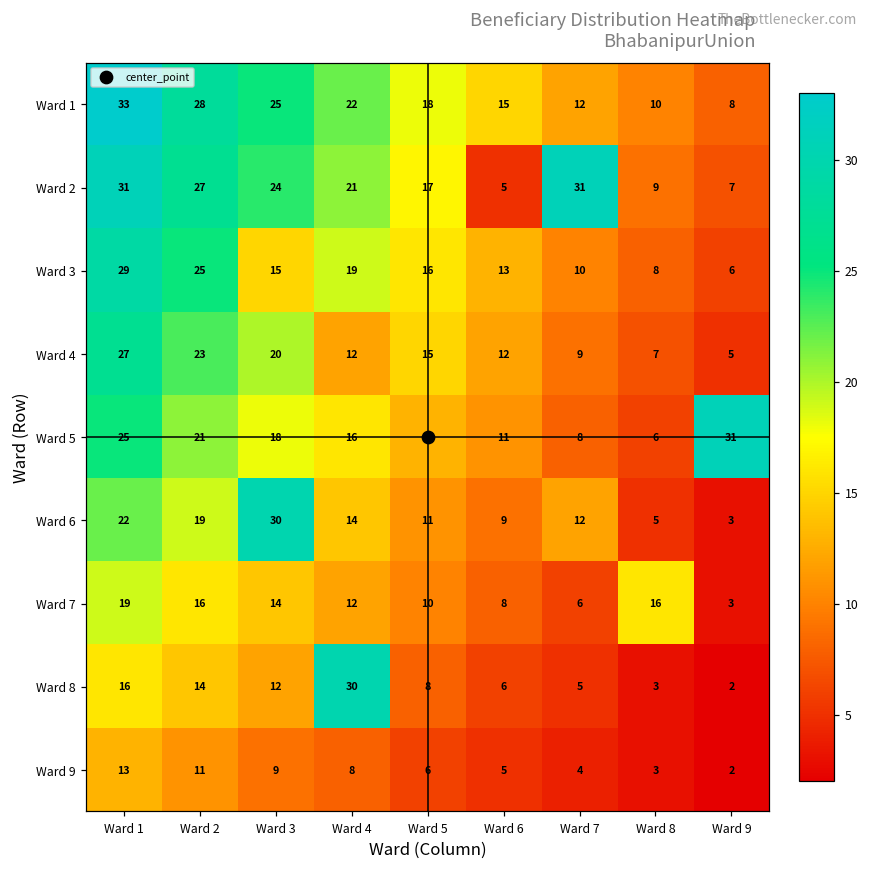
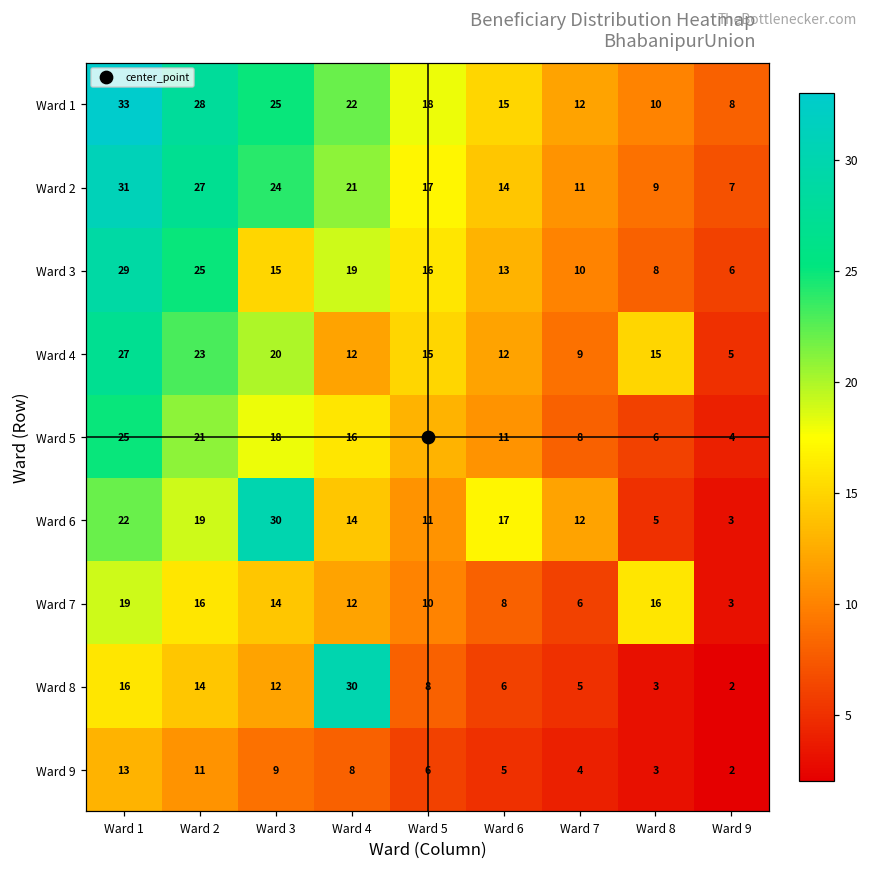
  {
    "Ward 1": {
      "Ward 1": 33,
      "Ward 2": 28,
      "Ward 3": 25,
      "Ward 4": 22,
      "Ward 5": 18,
      "Ward 6": 15,
      "Ward 7": 12,
      "Ward 8": 10,
      "Ward 9": 8
    },
    "Ward 2": {
      "Ward 1": 31,
      "Ward 2": 27,
      "Ward 3": 24,
      "Ward 4": 21,
      "Ward 5": 17,
-     "Ward 6": 5,
-     "Ward 7": 31,
+     "Ward 6": 14,
+     "Ward 7": 11,
      "Ward 8": 9,
      "Ward 9": 7
    },
    "Ward 3": {
      "Ward 1": 29,
      "Ward 2": 25,
      "Ward 3": 15,
      "Ward 4": 19,
      "Ward 5": 16,
      "Ward 6": 13,
      "Ward 7": 10,
      "Ward 8": 8,
      "Ward 9": 6
    },
    "Ward 4": {
      "Ward 1": 27,
      "Ward 2": 23,
      "Ward 3": 20,
      "Ward 4": 12,
      "Ward 5": 15,
      "Ward 6": 12,
      "Ward 7": 9,
-     "Ward 8": 7,
+     "Ward 8": 15,
      "Ward 9": 5
    },
    "Ward 5": {
      "Ward 1": 25,
      "Ward 2": 21,
      "Ward 3": 18,
      "Ward 4": 16,
      "Ward 6": 11,
      "Ward 7": 8,
      "Ward 8": 6,
-     "Ward 9": 31
+     "Ward 9": 4
    },
    "Ward 6": {
      "Ward 1": 22,
      "Ward 2": 19,
      "Ward 3": 30,
      "Ward 4": 14,
      "Ward 5": 11,
-     "Ward 6": 9,
+     "Ward 6": 17,
      "Ward 7": 12,
      "Ward 8": 5,
      "Ward 9": 3
    },
    "Ward 7": {
      "Ward 1": 19,
      "Ward 2": 16,
      "Ward 3": 14,
      "Ward 4": 12,
      "Ward 5": 10,
      "Ward 6": 8,
      "Ward 7": 6,
      "Ward 8": 16,
      "Ward 9": 3
    },
    "Ward 8": {
      "Ward 1": 16,
      "Ward 2": 14,
      "Ward 3": 12,
      "Ward 4": 30,
      "Ward 5": 8,
      "Ward 6": 6,
      "Ward 7": 5,
      "Ward 8": 3,
      "Ward 9": 2
    },
    "Ward 9": {
      "Ward 1": 13,
      "Ward 2": 11,
      "Ward 3": 9,
      "Ward 4": 8,
      "Ward 5": 6,
      "Ward 6": 5,
      "Ward 7": 4,
      "Ward 8": 3,
      "Ward 9": 2
    }
  }
